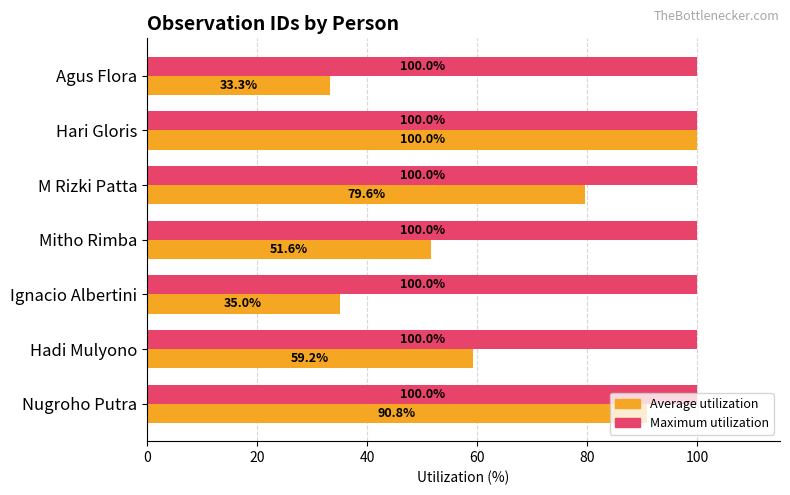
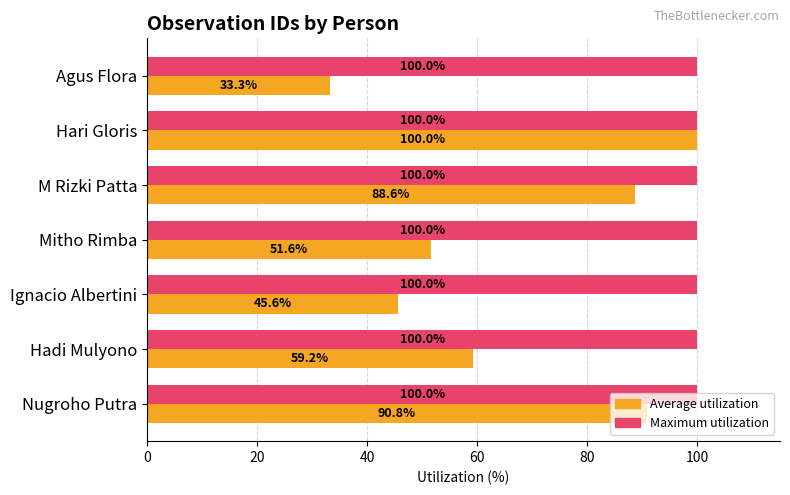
  {
    "Maximum utilization": {
      "Agus Flora": "100.0%",
      "Hari Gloris": "100.0%",
      "M Rizki Patta": "100.0%",
      "Mitho Rimba": "100.0%",
      "Ignacio Albertini": "100.0%",
      "Hadi Mulyono": "100.0%"
    },
    "Average utilization": {
      "Agus Flora": "33.3%",
      "Hari Gloris": "100.0%",
-     "M Rizki Patta": "79.6%",
+     "M Rizki Patta": "88.6%",
      "Mitho Rimba": "51.6%",
-     "Ignacio Albertini": "35.0%",
+     "Ignacio Albertini": "45.6%",
      "Hadi Mulyono": "59.2%"
    }
  }
